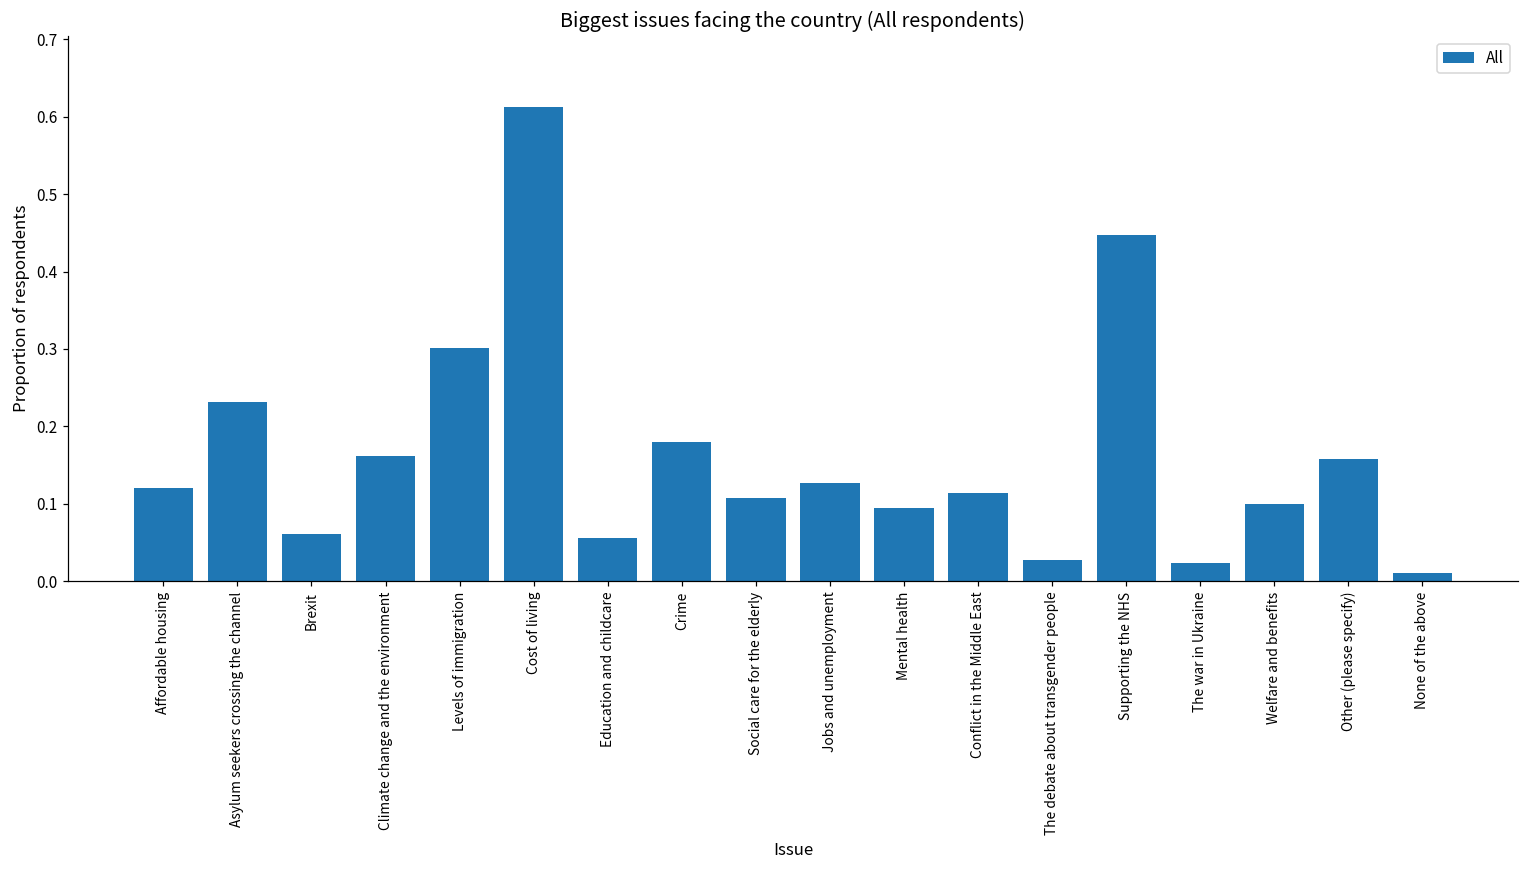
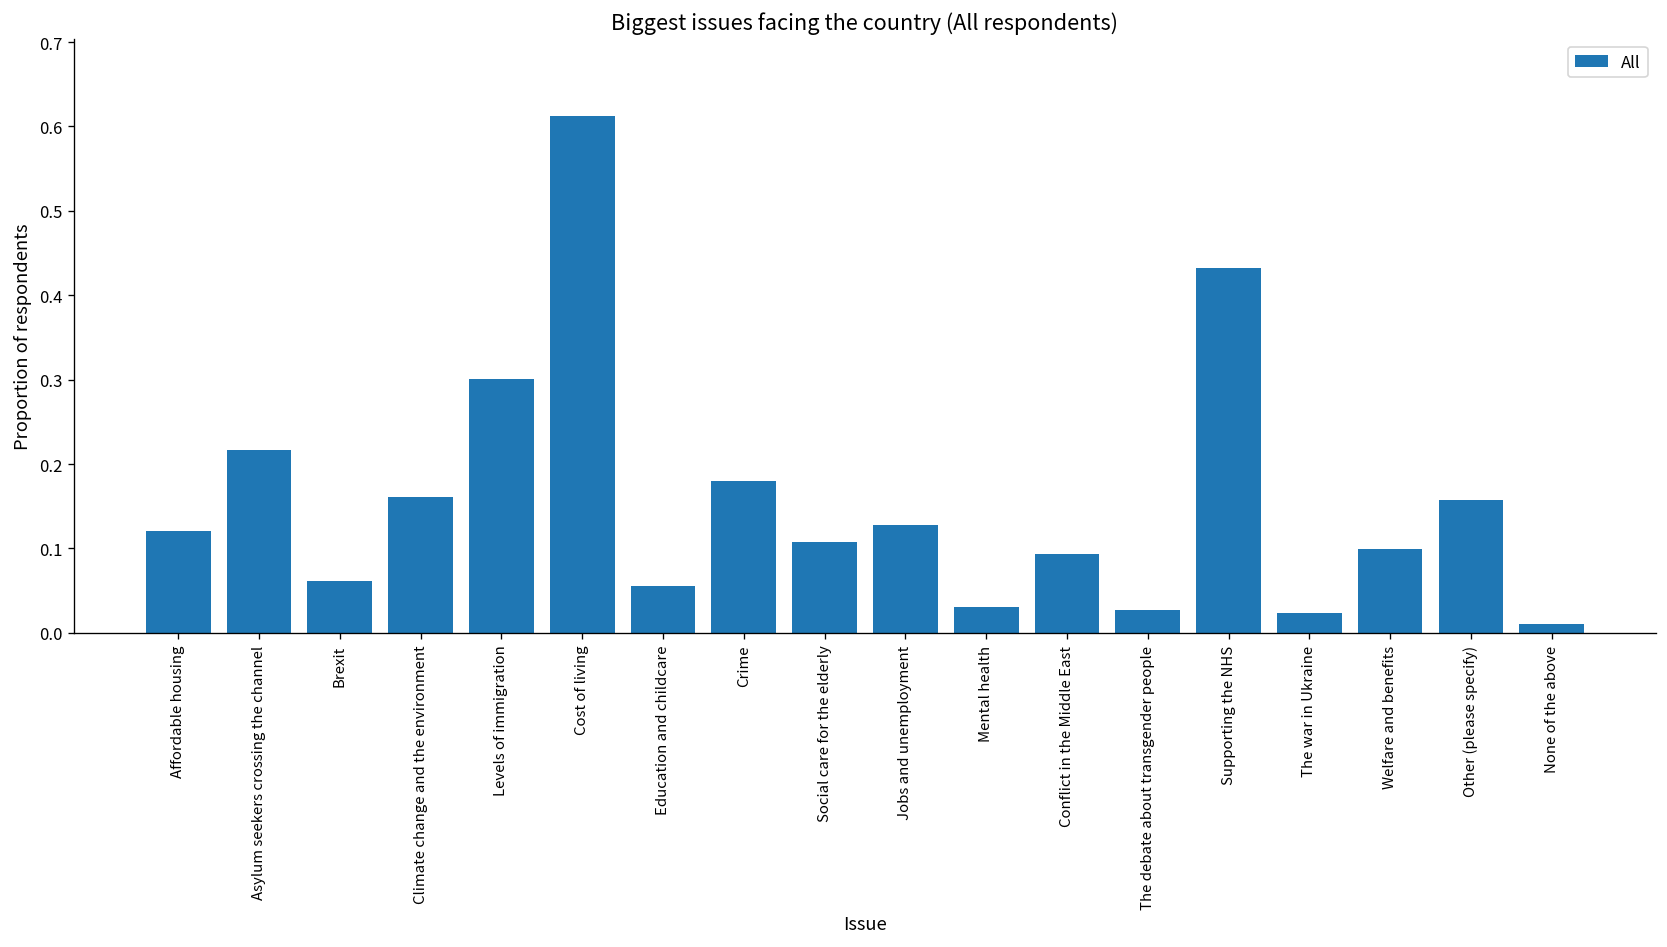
  {
    "Affordable housing": 0.12,
-   "Asylum seekers crossing the channel": 0.23,
+   "Asylum seekers crossing the channel": 0.22,
    "Brexit": 0.06,
    "Climate change and the environment": 0.16,
    "Levels of immigration": 0.30,
    "Cost of living": 0.61,
    "Education and childcare": 0.06,
    "Crime": 0.18,
    "Social care for the elderly": 0.11,
    "Jobs and unemployment": 0.13,
-   "Mental health": 0.09,
-   "Conflict in the Middle East": 0.11,
+   "Mental health": 0.03,
+   "Conflict in the Middle East": 0.09,
    "The debate about transgender people": 0.03,
-   "Supporting the NHS": 0.45,
+   "Supporting the NHS": 0.43,
    "The war in Ukraine": 0.02,
    "Welfare and benefits": 0.10,
    "Other (please specify)": 0.16,
    "None of the above": 0.01
  }
